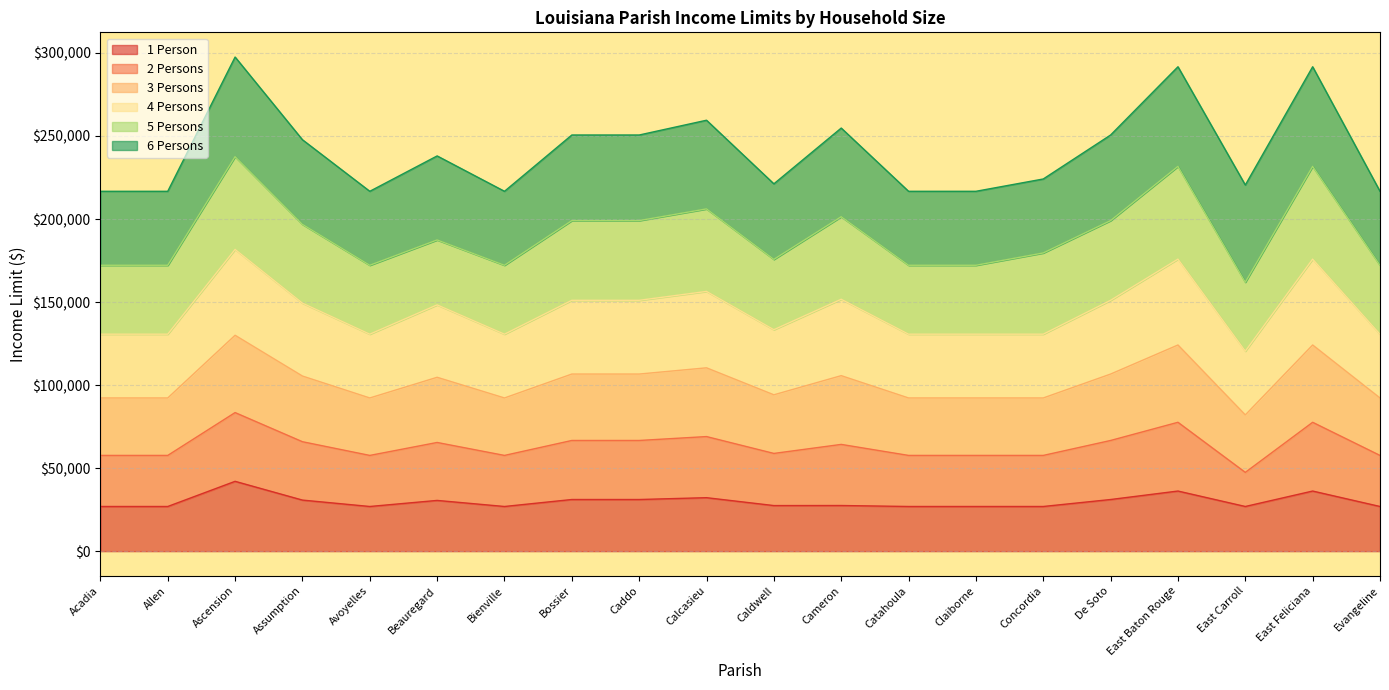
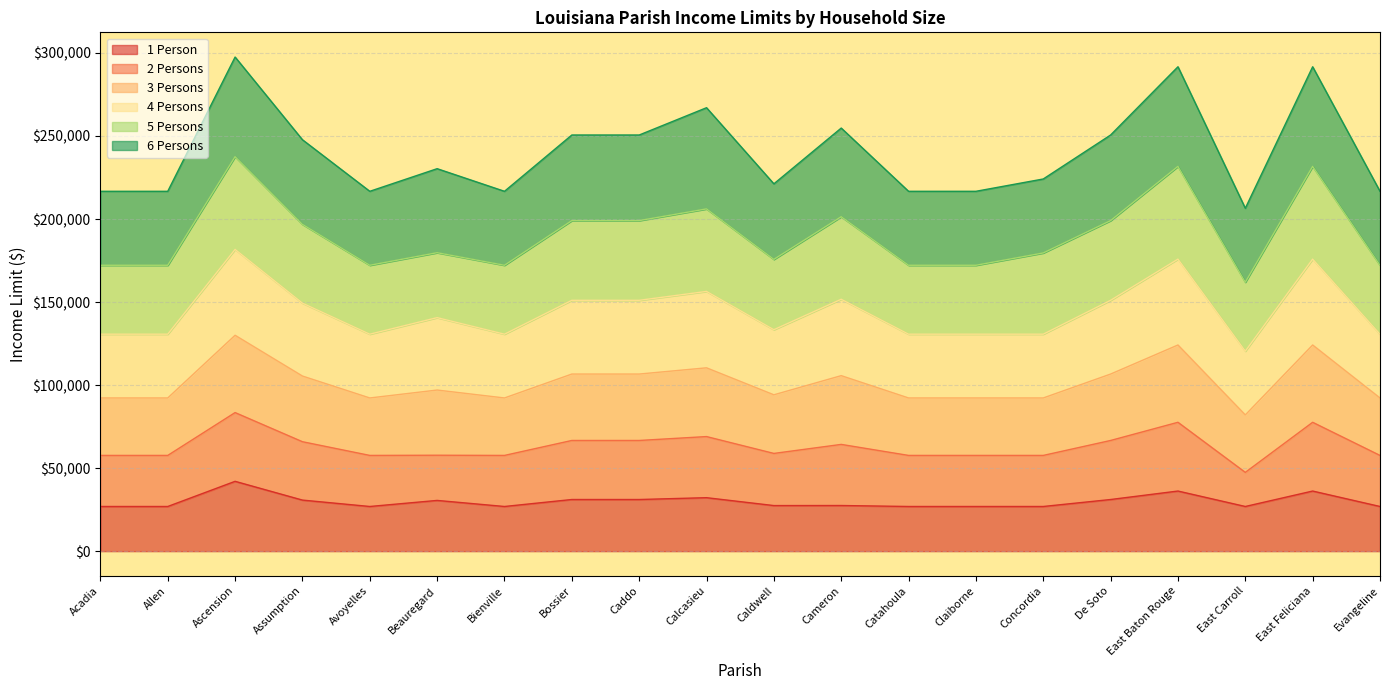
  {
    "1 Person": {
      "Acadia": "$27,000",
      "Allen": "$27,000",
      "Ascension": "$42,000",
      "Assumption": "$31,000",
      "Avoyelles": "$27,000",
      "Beauregard": "$31,000",
      "Bienville": "$27,000",
      "Bossier": "$31,000",
      "Caddo": "$31,000",
      "Calcasieu": "$32,000",
      "Caldwell": "$27,000",
      "Cameron": "$27,000",
      "Catahoula": "$27,000",
      "Claiborne": "$27,000",
      "Concordia": "$27,000",
      "De Soto": "$31,000",
      "East Baton Rouge": "$36,000",
      "East Carroll": "$27,000",
      "East Feliciana": "$36,000",
      "Evangeline": "$27,000"
    },
    "2 Persons": {
      "Acadia": "$31,000",
      "Allen": "$31,000",
      "Ascension": "$41,000",
      "Assumption": "$35,000",
      "Avoyelles": "$31,000",
-     "Beauregard": "$35,000",
+     "Beauregard": "$27,000",
      "Bienville": "$31,000",
      "Bossier": "$36,000",
      "Caddo": "$36,000",
      "Calcasieu": "$37,000",
      "Caldwell": "$31,000",
      "Cameron": "$37,000",
      "Catahoula": "$31,000",
      "Claiborne": "$31,000",
      "Concordia": "$31,000",
      "De Soto": "$36,000",
      "East Baton Rouge": "$41,000",
      "East Carroll": "$21,000",
      "East Feliciana": "$41,000",
      "Evangeline": "$31,000"
    },
    "5 Persons": {
      "Acadia": "$42,000",
      "Allen": "$42,000",
      "Ascension": "$56,000",
      "Assumption": "$47,000",
      "Avoyelles": "$42,000",
      "Beauregard": "$39,000",
      "Bienville": "$42,000",
      "Bossier": "$48,000",
      "Caddo": "$48,000",
      "Calcasieu": "$50,000",
      "Caldwell": "$42,000",
      "Cameron": "$50,000",
      "Catahoula": "$42,000",
      "Claiborne": "$42,000",
      "Concordia": "$49,000",
      "De Soto": "$48,000",
      "East Baton Rouge": "$56,000",
      "East Carroll": "$42,000",
      "East Feliciana": "$56,000",
      "Evangeline": "$42,000"
    },
    "6 Persons": {
      "Acadia": "$45,000",
      "Allen": "$45,000",
      "Ascension": "$60,000",
      "Assumption": "$51,000",
      "Avoyelles": "$45,000",
      "Beauregard": "$51,000",
      "Bienville": "$45,000",
      "Bossier": "$52,000",
      "Caddo": "$52,000",
-     "Calcasieu": "$53,000",
+     "Calcasieu": "$61,000",
      "Caldwell": "$46,000",
      "Cameron": "$53,000",
      "Catahoula": "$45,000",
      "Claiborne": "$45,000",
      "Concordia": "$45,000",
      "De Soto": "$52,000",
      "East Baton Rouge": "$60,000",
-     "East Carroll": "$59,000",
+     "East Carroll": "$45,000",
      "East Feliciana": "$60,000",
      "Evangeline": "$45,000"
    }
  }
